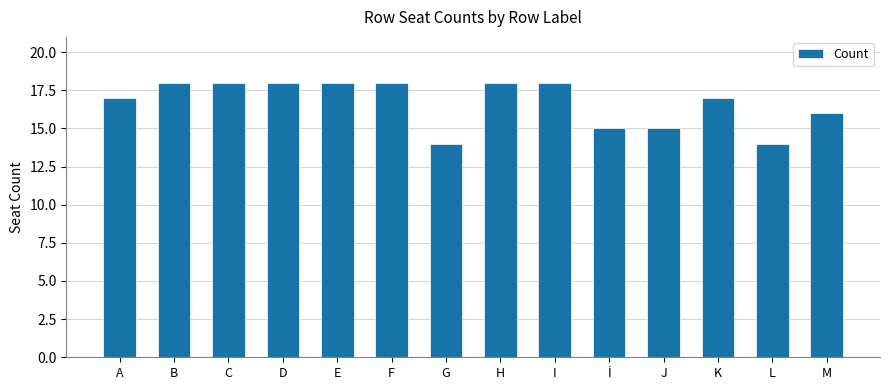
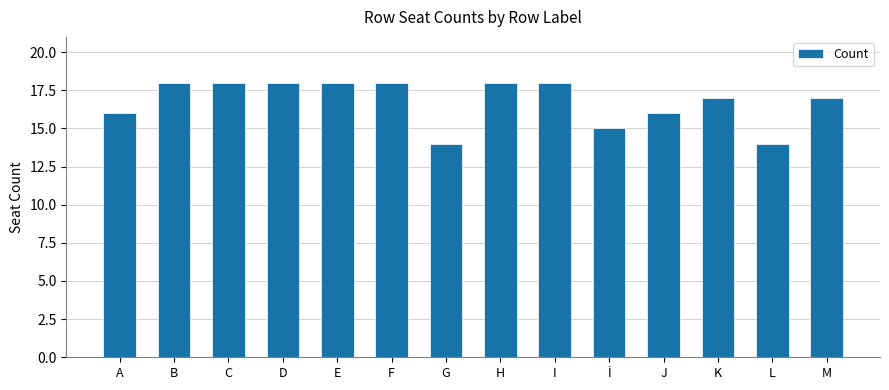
  {
-   "A": 17,
+   "A": 16,
    "B": 18,
    "C": 18,
    "D": 18,
    "E": 18,
    "F": 18,
    "G": 14,
    "H": 18,
    "I": 18,
    "İ": 15,
-   "J": 15,
+   "J": 16,
    "K": 17,
    "L": 14,
-   "M": 16
+   "M": 17
  }
